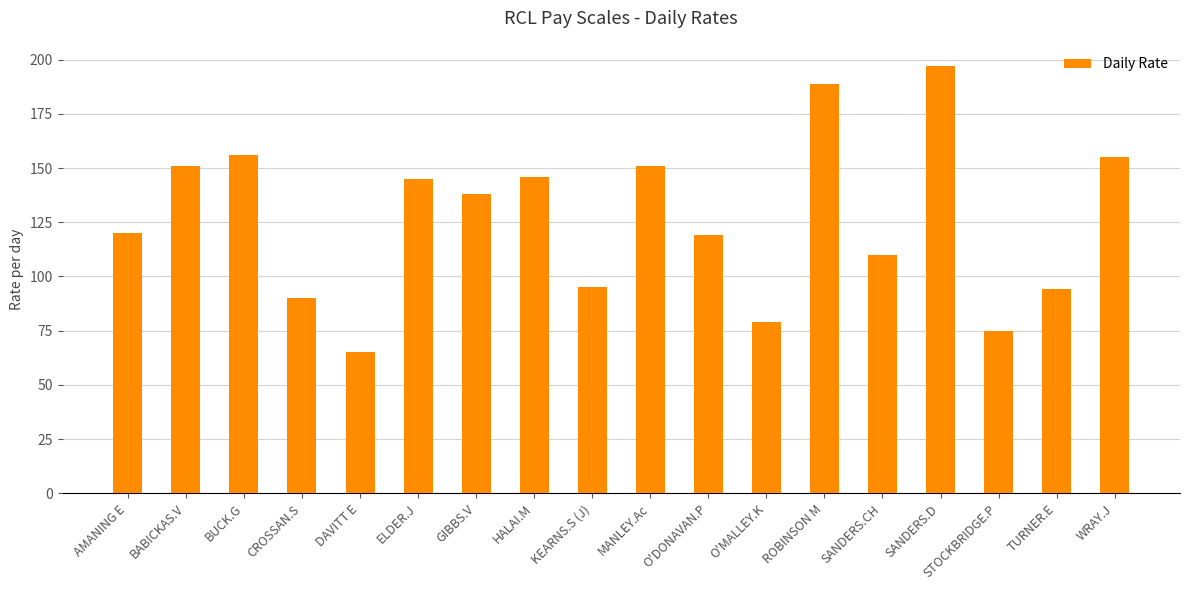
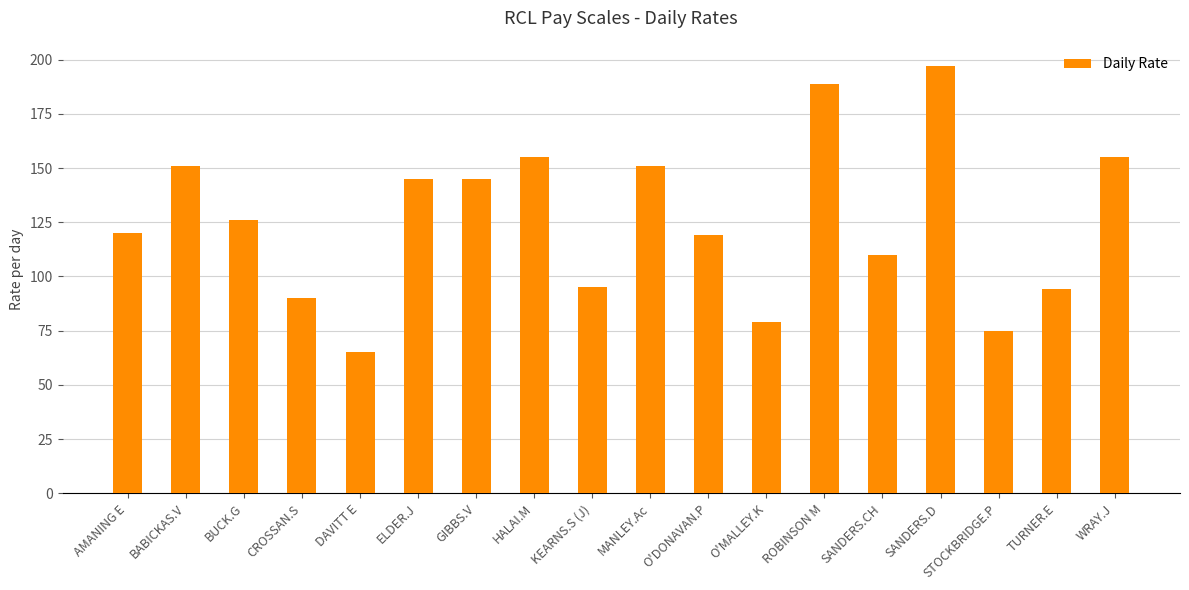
  {
    "AMANING E": 120,
    "BABICKAS.V": 151,
-   "BUCK.G": 156,
+   "BUCK.G": 126,
    "CROSSAN.S": 90,
    "DAVITT E": 65,
    "ELDER.J": 145,
-   "GIBBS.V": 138,
-   "HALAI.M": 146,
+   "GIBBS.V": 145,
+   "HALAI.M": 155,
    "KEARNS.S (J)": 95,
    "MANLEY.Ac": 151,
    "O'DONAVAN.P": 119,
    "O'MALLEY.K": 79,
    "ROBINSON M": 189,
    "SANDERS.CH": 110,
    "SANDERS.D": 197,
    "STOCKBRIDGE.P": 75,
    "TURNER.E": 94,
    "WRAY.J": 155
  }
